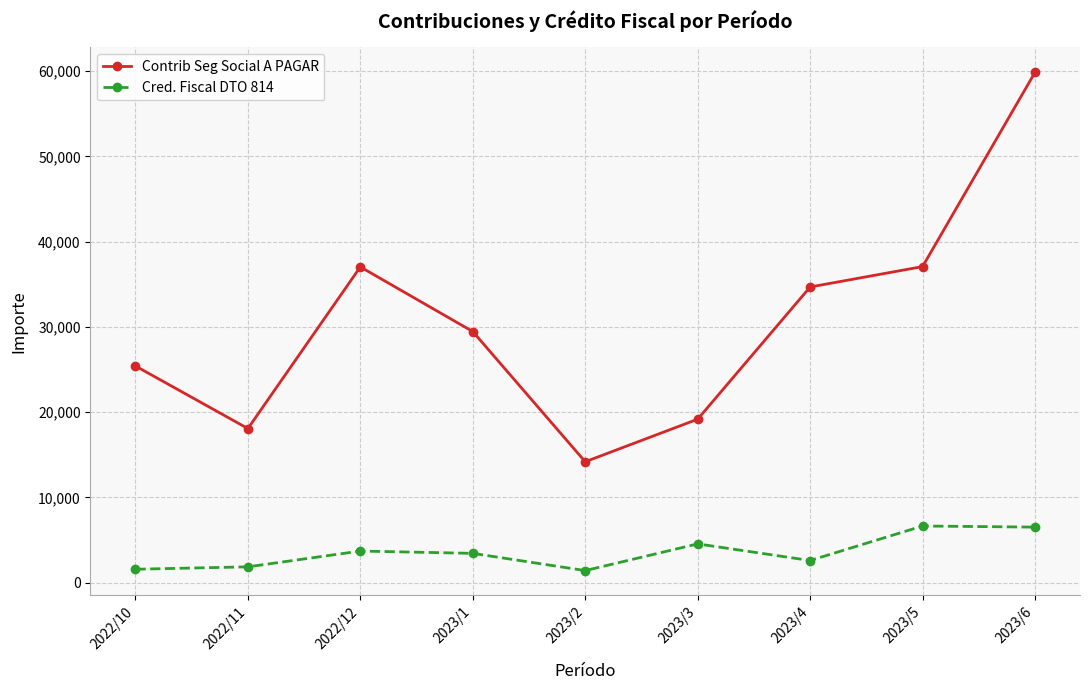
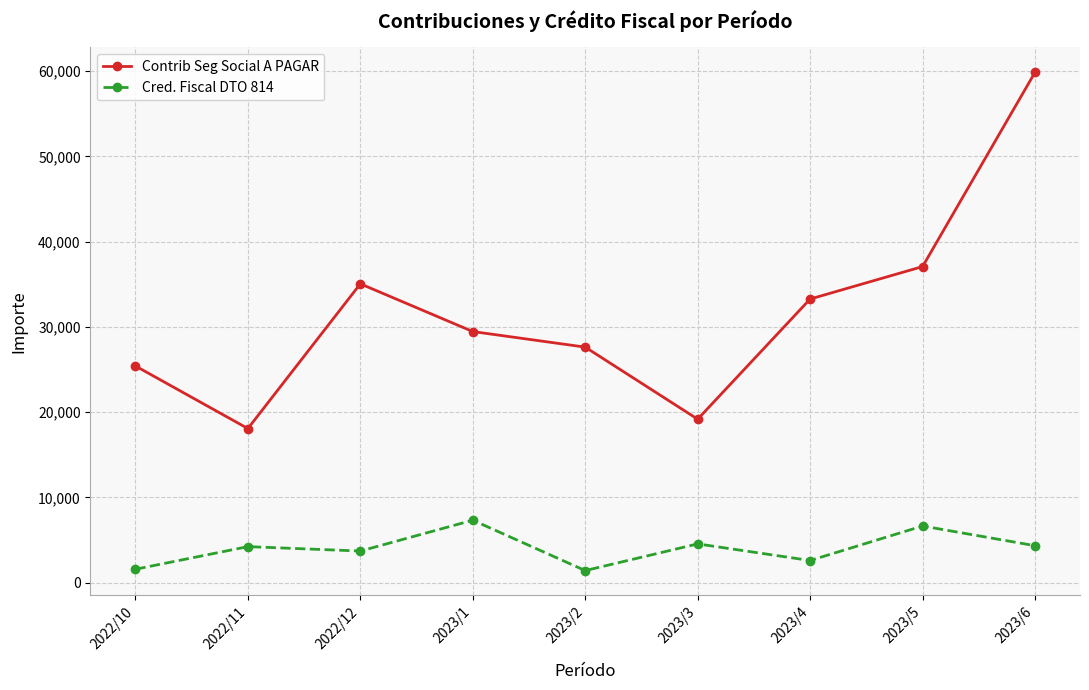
  {
    "Contrib Seg Social A PAGAR": {
      "2022/10": "25,000",
      "2022/11": "18,000",
-     "2022/12": "37,000",
+     "2022/12": "35,000",
      "2023/1": "29,000",
-     "2023/2": "14,000",
+     "2023/2": "28,000",
      "2023/3": "19,000",
-     "2023/4": "35,000",
+     "2023/4": "33,000",
      "2023/5": "37,000",
      "2023/6": "60,000"
    },
    "Cred. Fiscal DTO 814": {
      "2022/10": "2,000",
-     "2022/11": "2,000",
+     "2022/11": "4,000",
      "2022/12": "4,000",
-     "2023/1": "3,000",
+     "2023/1": "7,000",
      "2023/2": "1,000",
      "2023/3": "5,000",
      "2023/4": "3,000",
      "2023/5": "7,000",
-     "2023/6": "7,000"
+     "2023/6": "4,000"
    }
  }
